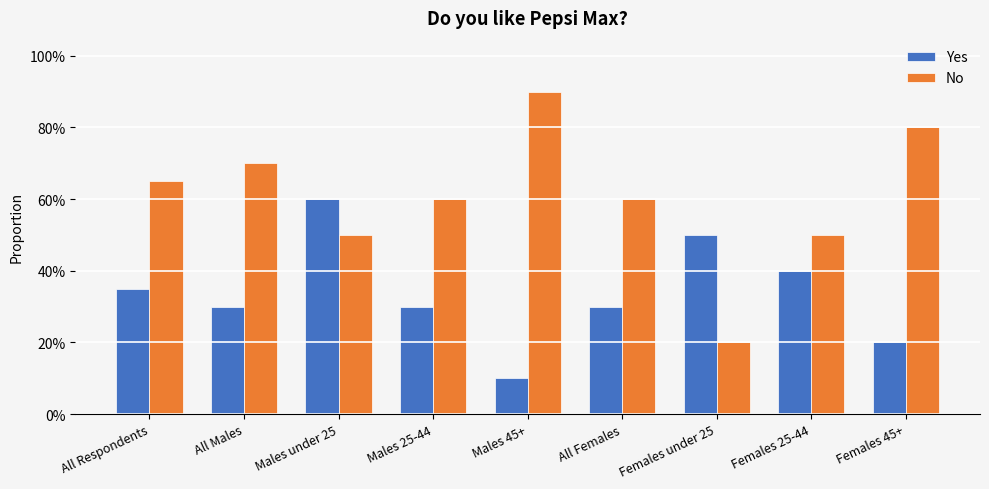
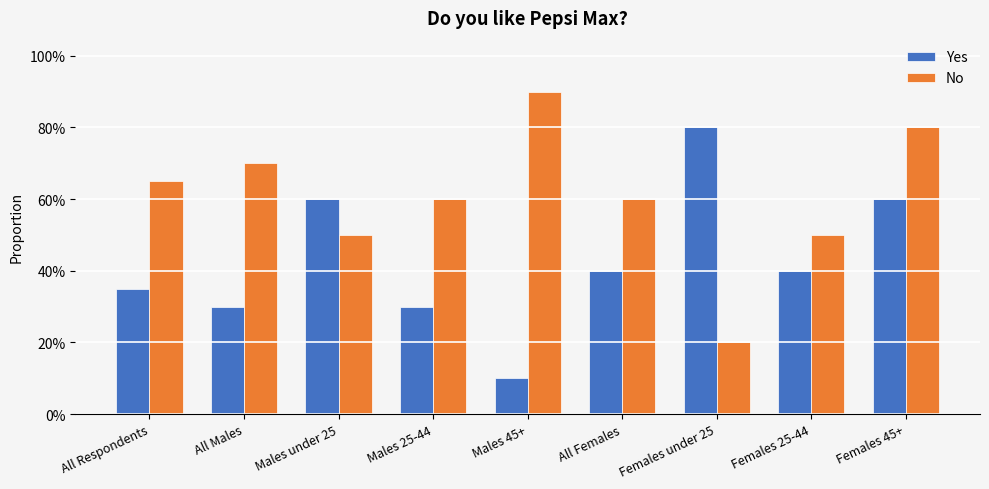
  {
    "Yes": {
      "All Respondents": "35%",
      "All Males": "30%",
      "Males under 25": "60%",
      "Males 25-44": "30%",
      "Males 45+": "10%",
-     "All Females": "30%",
-     "Females under 25": "50%",
+     "All Females": "40%",
+     "Females under 25": "80%",
      "Females 25-44": "40%",
-     "Females 45+": "20%"
+     "Females 45+": "60%"
    },
    "No": {
      "All Respondents": "65%",
      "All Males": "70%",
      "Males under 25": "50%",
      "Males 25-44": "60%",
      "Males 45+": "90%",
      "All Females": "60%",
      "Females under 25": "20%",
      "Females 25-44": "50%",
      "Females 45+": "80%"
    }
  }
